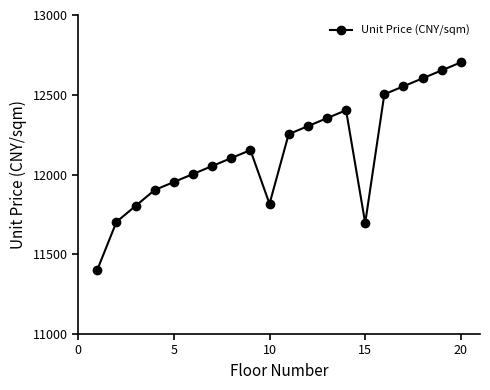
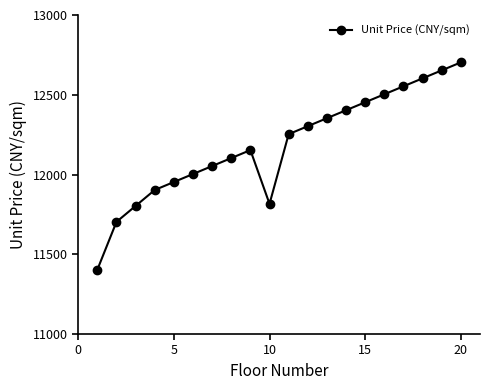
  {
    "5": 11950,
    "10": 11820,
-   "15": 11700,
+   "15": 12450,
    "20": 12700
  }
